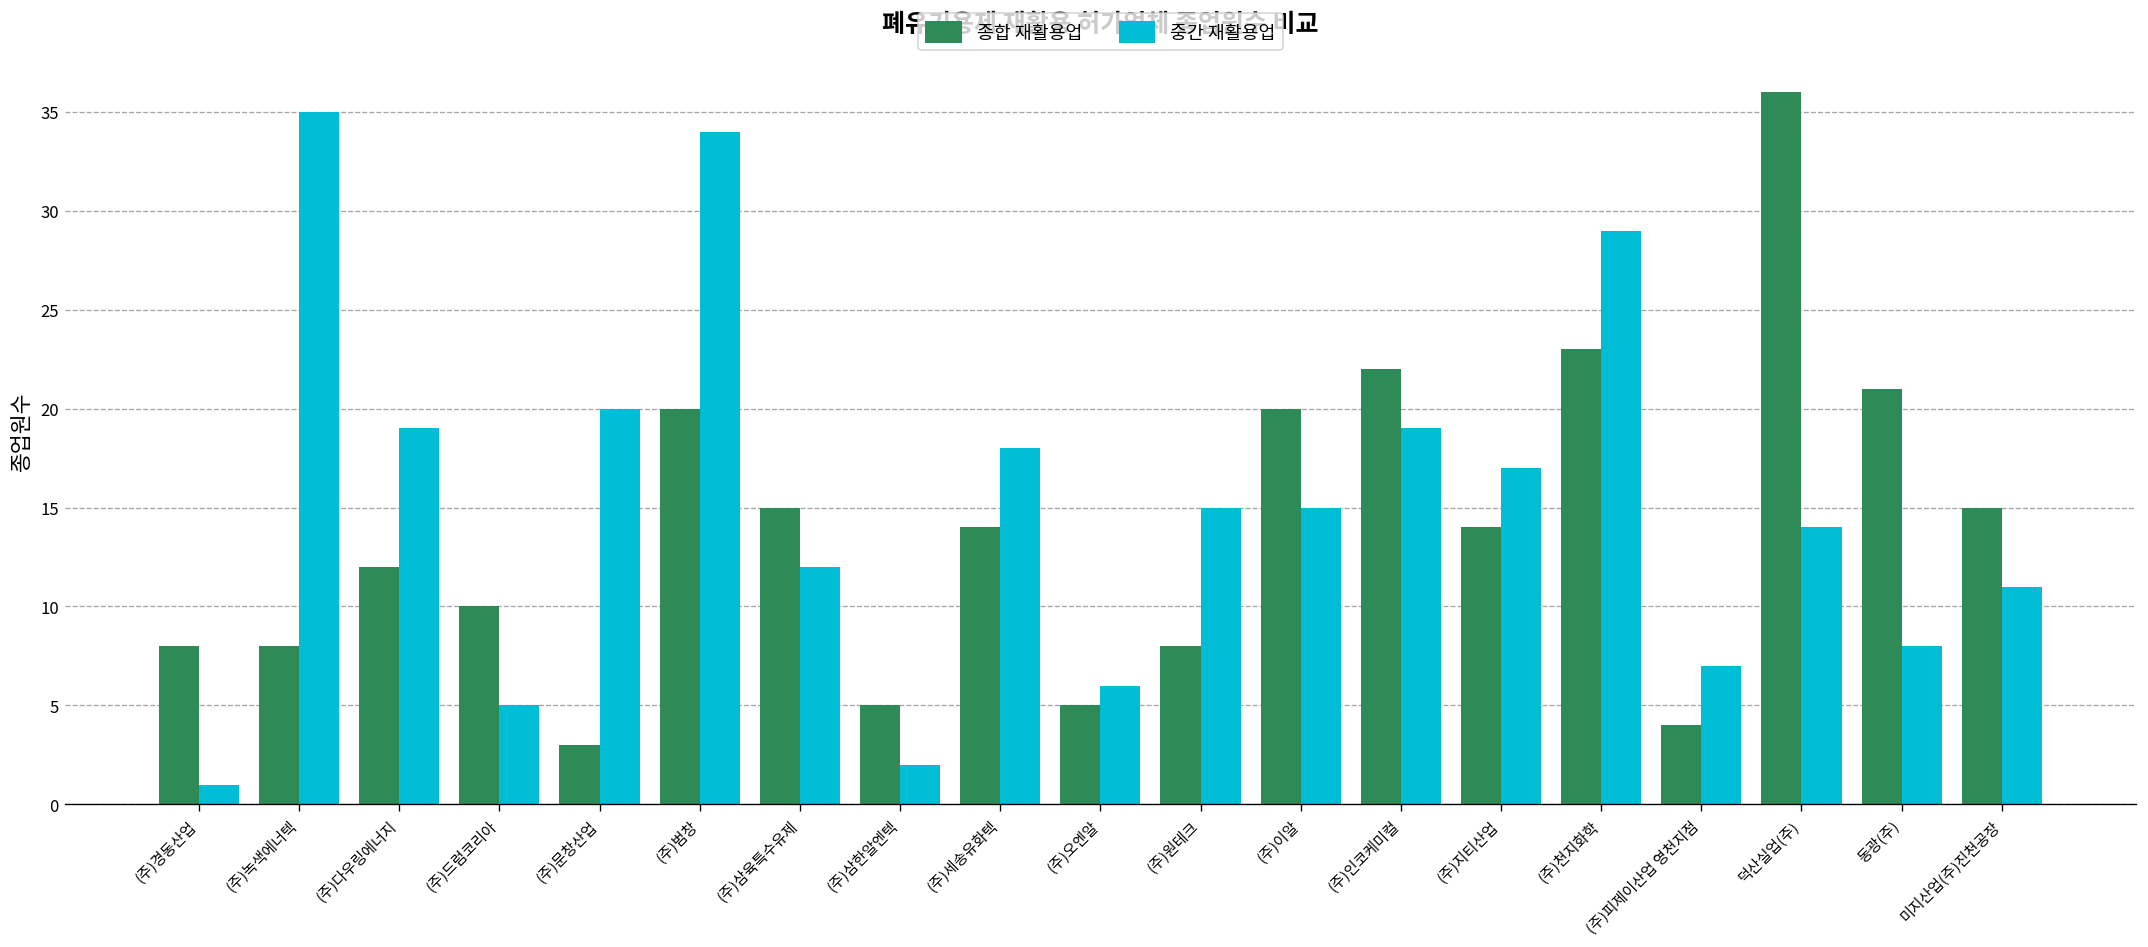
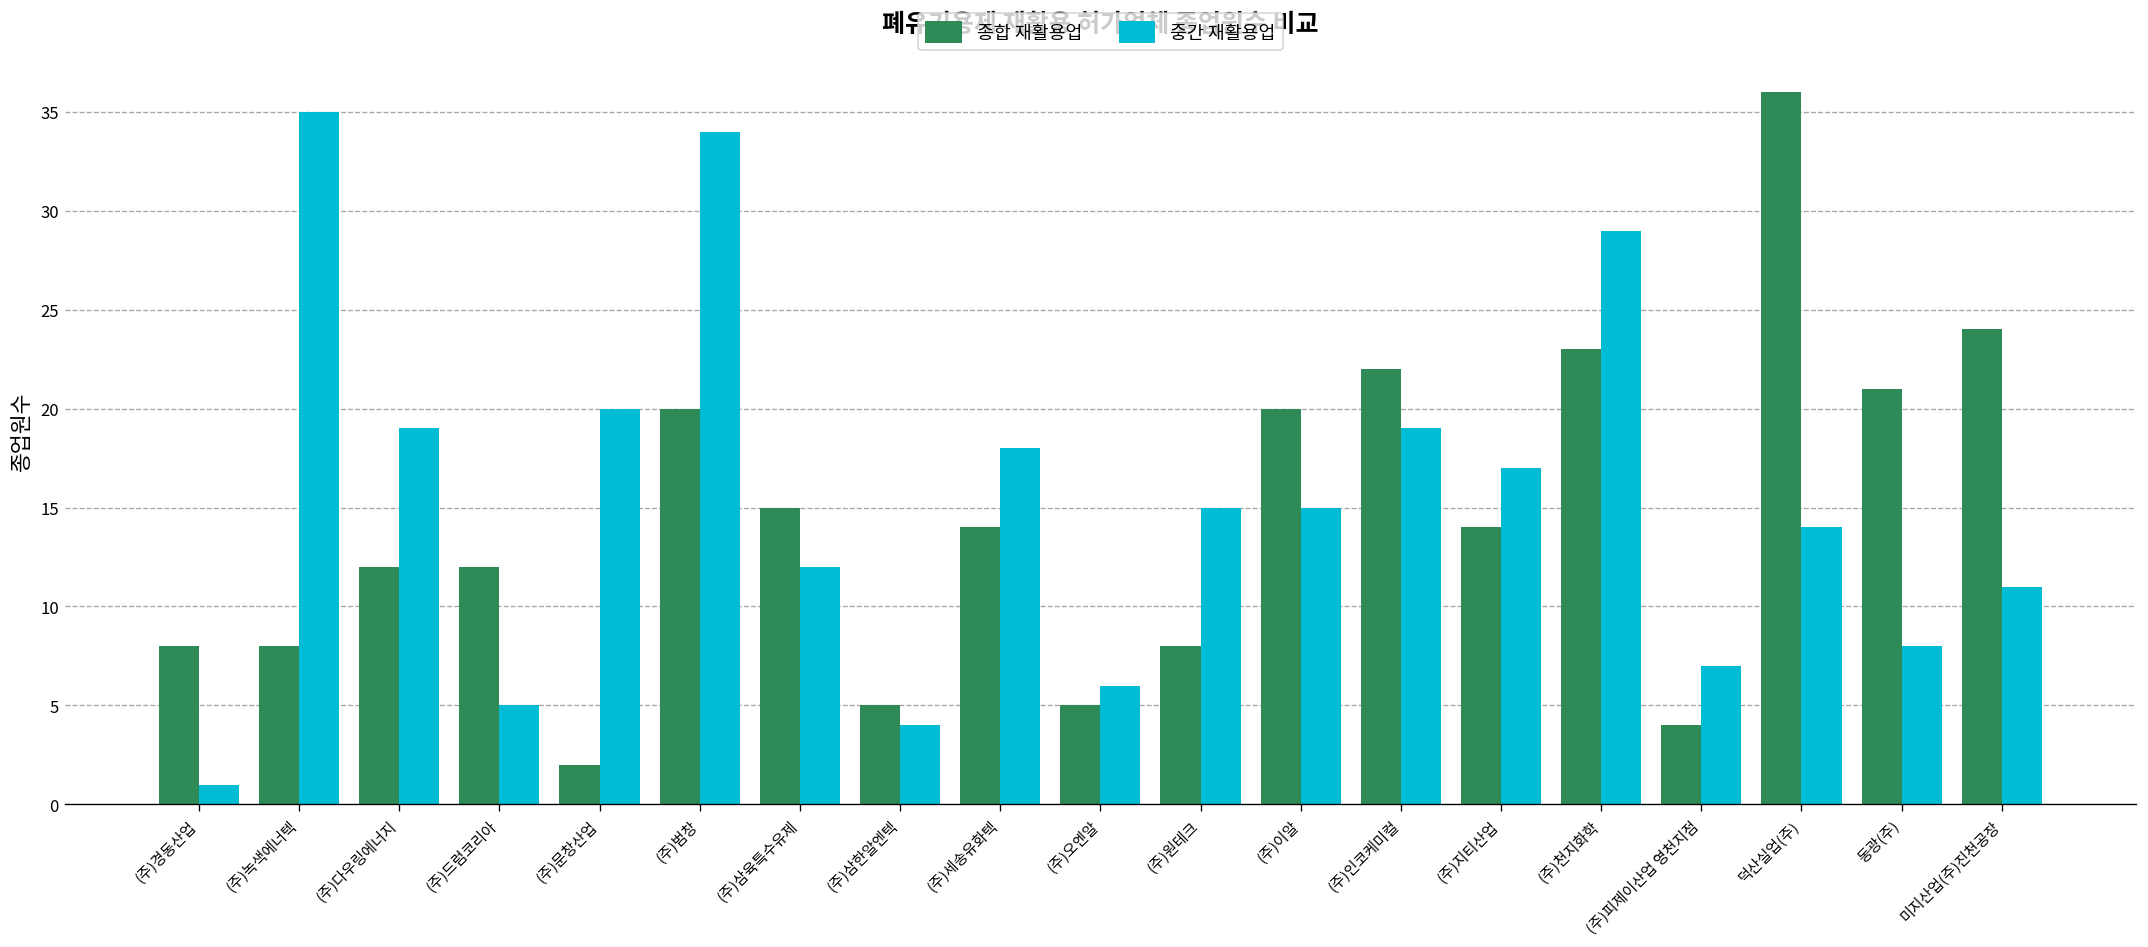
  {
    "종합 재활용업": {
      "(주)경동산업": 8,
      "(주)녹색에너텍": 8,
      "(주)다우링에너지": 12,
-     "(주)드럼코리아": 10,
-     "(주)문창산업": 3,
+     "(주)드럼코리아": 12,
+     "(주)문창산업": 2,
      "(주)범창": 20,
      "(주)삼육특수유제": 15,
      "(주)삼한알엔텍": 5,
      "(주)세송유화텍": 14,
      "(주)오엔알": 5,
      "(주)원테크": 8,
      "(주)이알": 20,
      "(주)인코케미컬": 22,
      "(주)지티산업": 14,
      "(주)천지화학": 23,
      "(주)피제이산업 영천지점": 4,
      "덕산실업(주)": 36,
      "동광(주)": 21,
-     "미지산업(주)진천공장": 15
+     "미지산업(주)진천공장": 24
    },
    "중간 재활용업": {
      "(주)경동산업": 1,
      "(주)녹색에너텍": 35,
      "(주)다우링에너지": 19,
      "(주)드럼코리아": 5,
      "(주)문창산업": 20,
      "(주)범창": 34,
      "(주)삼육특수유제": 12,
-     "(주)삼한알엔텍": 2,
+     "(주)삼한알엔텍": 4,
      "(주)세송유화텍": 18,
      "(주)오엔알": 6,
      "(주)원테크": 15,
      "(주)이알": 15,
      "(주)인코케미컬": 19,
      "(주)지티산업": 17,
      "(주)천지화학": 29,
      "(주)피제이산업 영천지점": 7,
      "덕산실업(주)": 14,
      "동광(주)": 8,
      "미지산업(주)진천공장": 11
    }
  }
